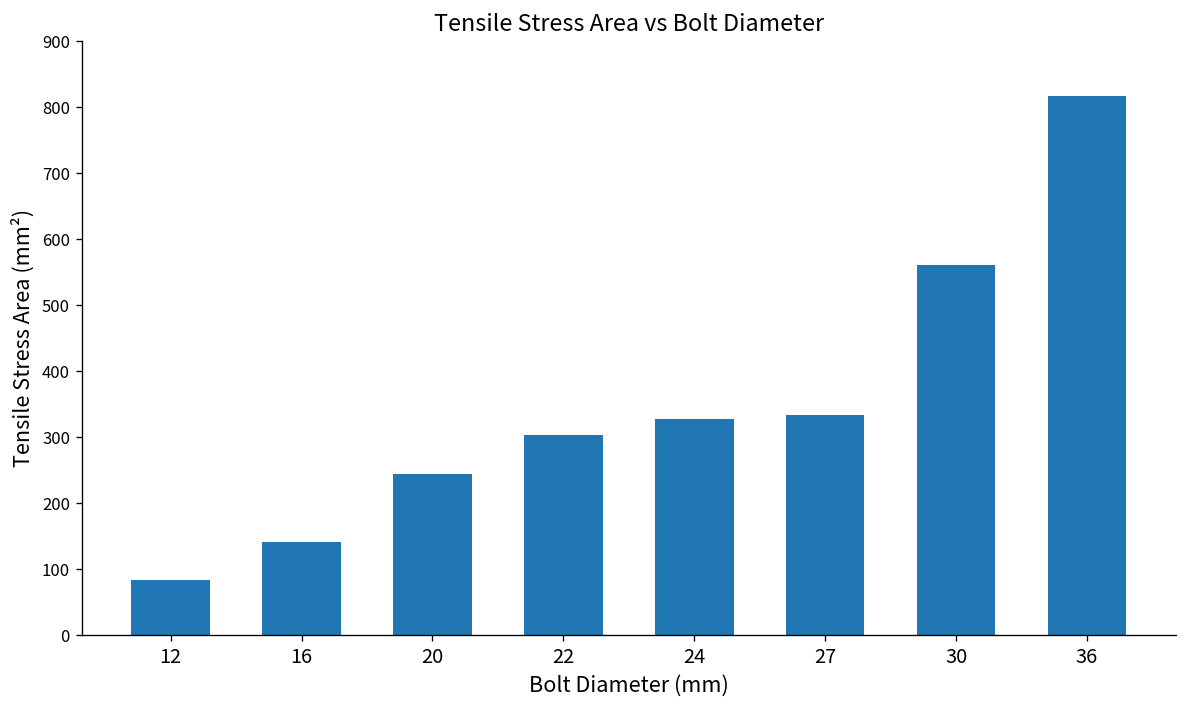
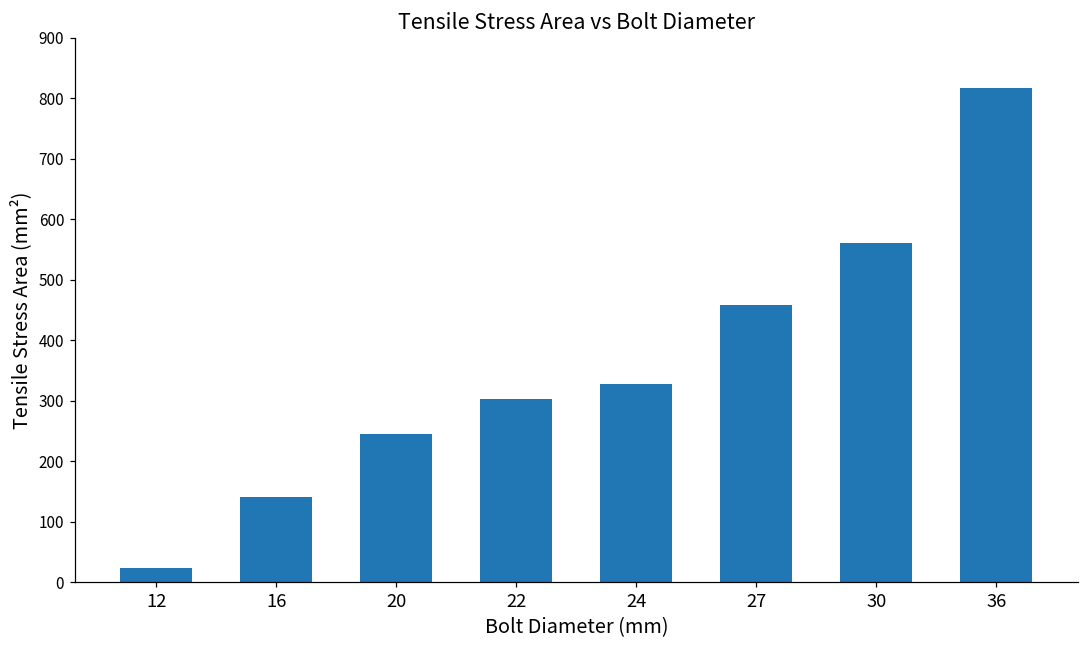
  {
-   "12": 80,
+   "12": 20,
    "16": 140,
    "20": 250,
    "22": 300,
    "24": 330,
-   "27": 330,
+   "27": 460,
    "30": 560,
    "36": 820
  }
